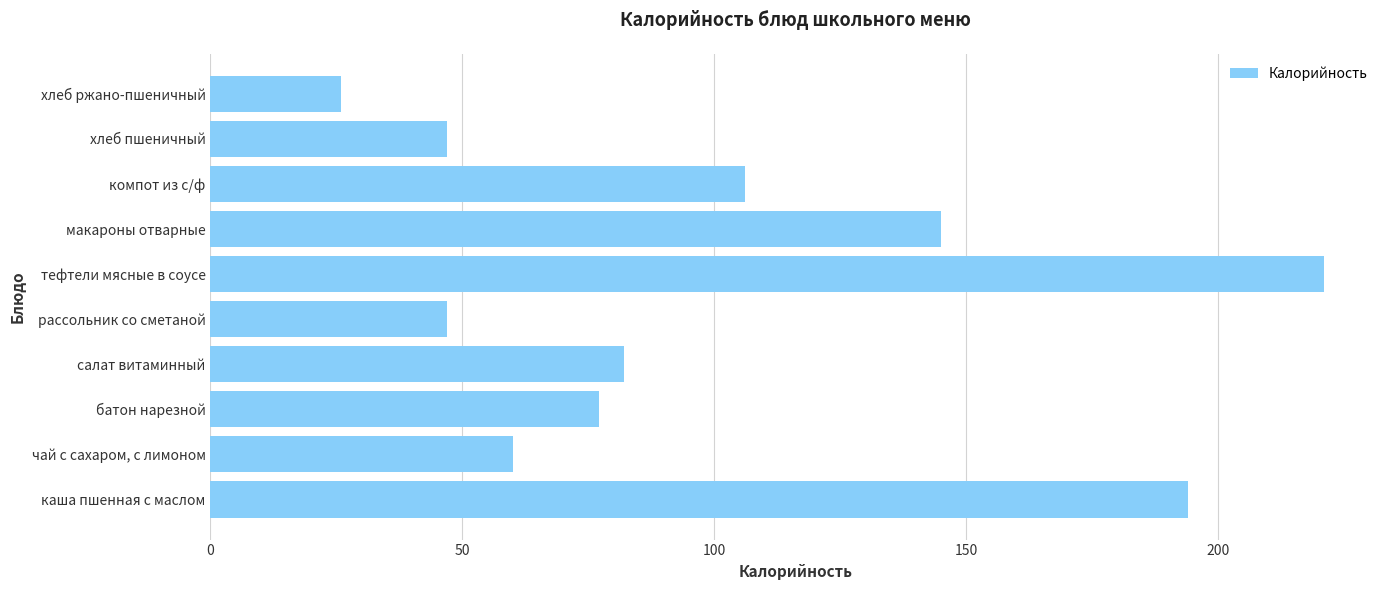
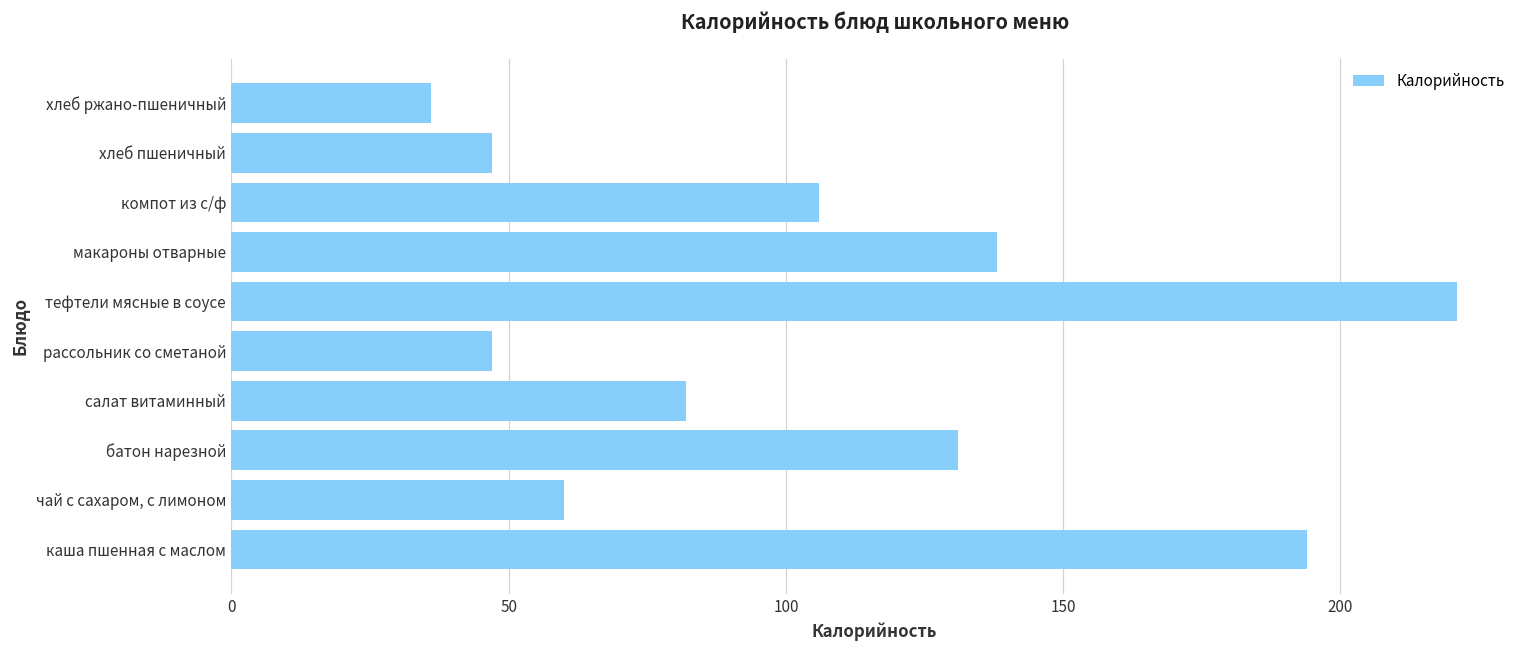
  {
-   "хлеб ржано-пшеничный": 26,
+   "хлеб ржано-пшеничный": 36,
    "хлеб пшеничный": 47,
    "компот из с/ф": 106,
-   "макароны отварные": 145,
+   "макароны отварные": 138,
    "тефтели мясные в соусе": 221,
    "рассольник со сметаной": 47,
    "салат витаминный": 82,
-   "батон нарезной": 77,
+   "батон нарезной": 131,
    "чай с сахаром, с лимоном": 60,
    "каша пшенная с маслом": 194
  }
